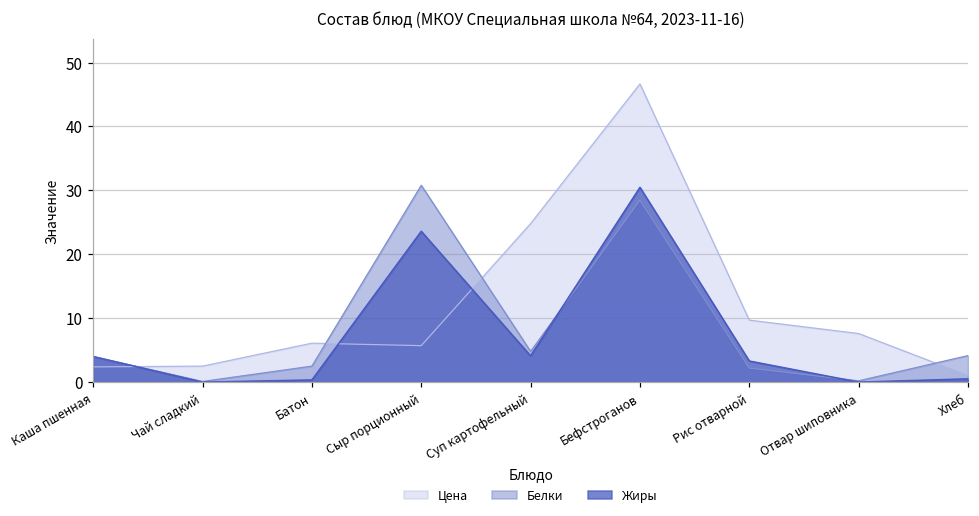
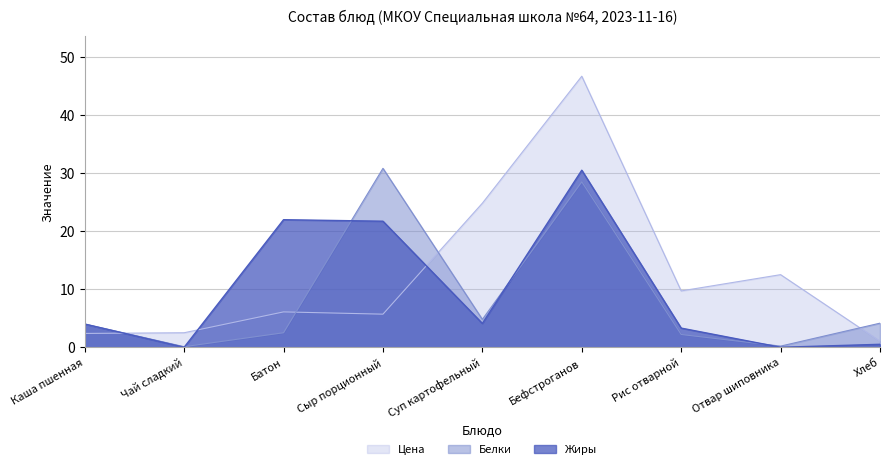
  {
    "Цена": {
      "Каша пшенная": 2,
      "Чай сладкий": 3,
      "Батон": 6,
      "Сыр порционный": 6,
      "Суп картофельный": 25,
      "Бефстроганов": 47,
      "Рис отварной": 10,
-     "Отвар шиповника": 8,
+     "Отвар шиповника": 13,
      "Хлеб": 1
    },
    "Белки": {
      "Батон": 3,
      "Сыр порционный": 31,
      "Суп картофельный": 5,
      "Бефстроганов": 28,
      "Рис отварной": 2,
      "Хлеб": 4
    },
    "Жиры": {
-     "Батон": 0,
-     "Сыр порционный": 24,
+     "Батон": 22,
+     "Сыр порционный": 22,
      "Суп картофельный": 4,
      "Бефстроганов": 30,
      "Рис отварной": 3,
      "Хлеб": 1
    }
  }
